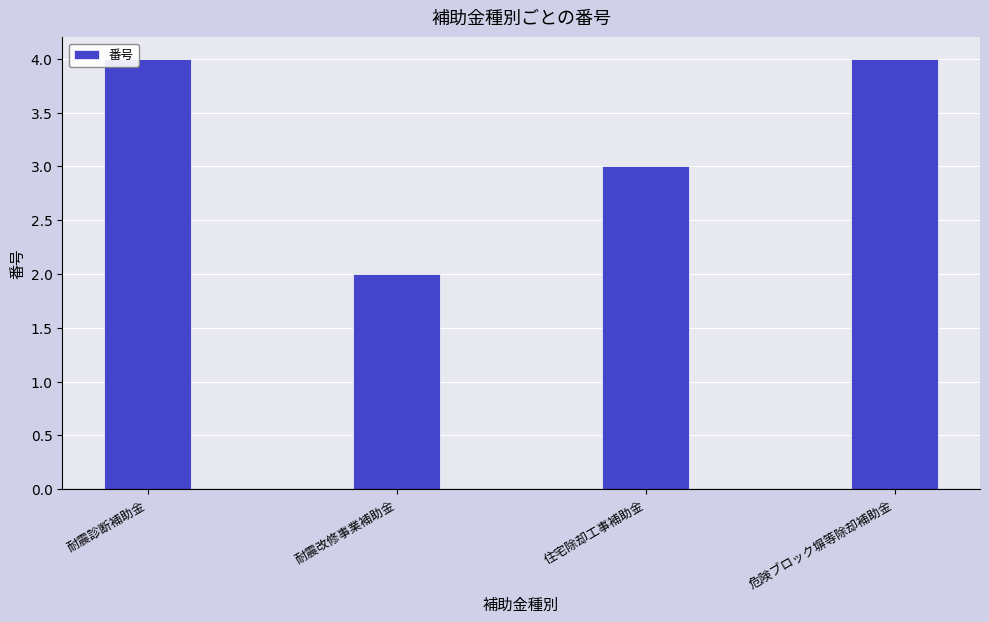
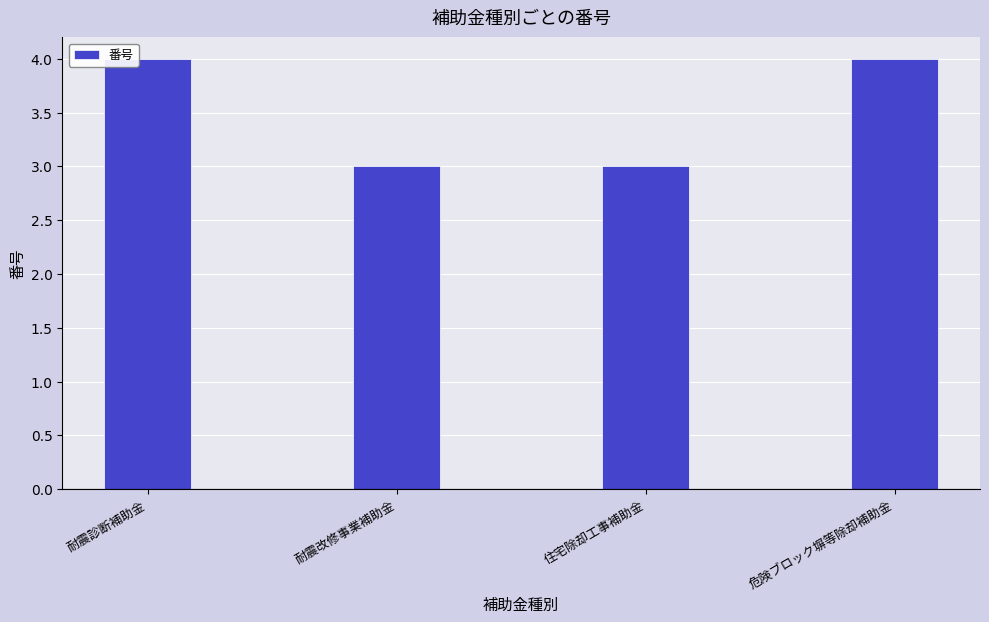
  {
    "耐震診断補助金": 4,
-   "耐震改修事業補助金": 2,
+   "耐震改修事業補助金": 3,
    "住宅除却工事補助金": 3,
    "危険ブロック塀等除却補助金": 4
  }
